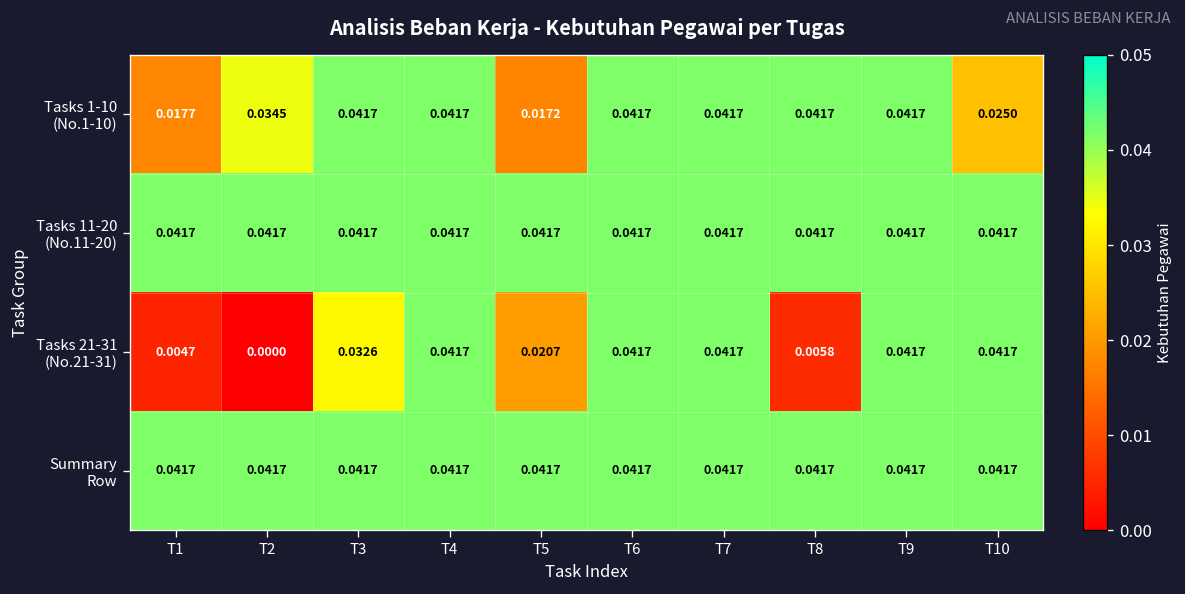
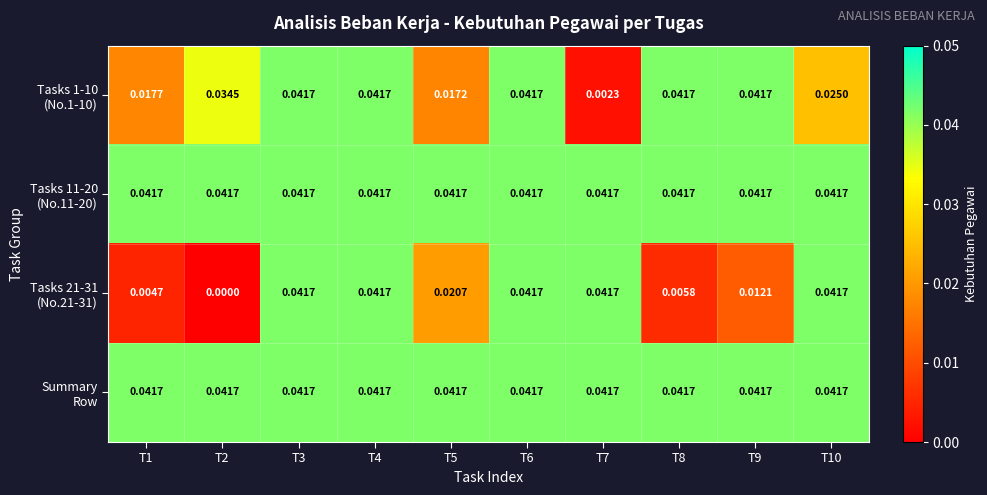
  {
    "Tasks 1-10 (No.1-10)": {
      "T1": 0.0177,
      "T2": 0.0345,
      "T3": 0.0417,
      "T4": 0.0417,
      "T5": 0.0172,
      "T6": 0.0417,
-     "T7": 0.0417,
+     "T7": 0.0023,
      "T8": 0.0417,
      "T9": 0.0417,
      "T10": 0.0250
    },
    "Tasks 11-20 (No.11-20)": {
      "T1": 0.0417,
      "T2": 0.0417,
      "T3": 0.0417,
      "T4": 0.0417,
      "T5": 0.0417,
      "T6": 0.0417,
      "T7": 0.0417,
      "T8": 0.0417,
      "T9": 0.0417,
      "T10": 0.0417
    },
    "Tasks 21-31 (No.21-31)": {
      "T1": 0.0047,
      "T2": 0.0000,
-     "T3": 0.0326,
+     "T3": 0.0417,
      "T4": 0.0417,
      "T5": 0.0207,
      "T6": 0.0417,
      "T7": 0.0417,
      "T8": 0.0058,
-     "T9": 0.0417,
+     "T9": 0.0121,
      "T10": 0.0417
    },
    "Summary Row": {
      "T1": 0.0417,
      "T2": 0.0417,
      "T3": 0.0417,
      "T4": 0.0417,
      "T5": 0.0417,
      "T6": 0.0417,
      "T7": 0.0417,
      "T8": 0.0417,
      "T9": 0.0417,
      "T10": 0.0417
    }
  }
